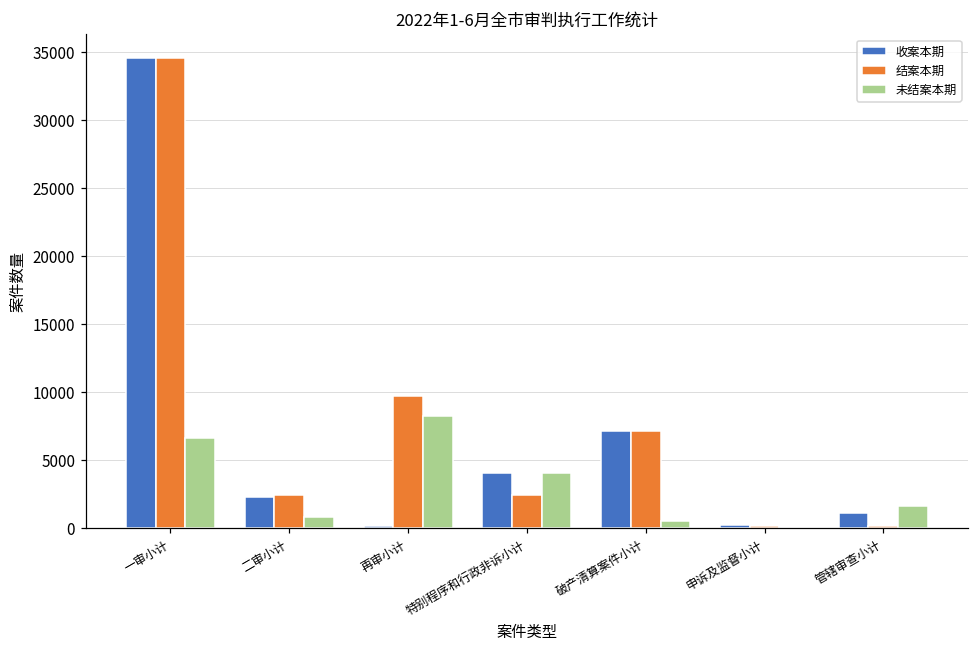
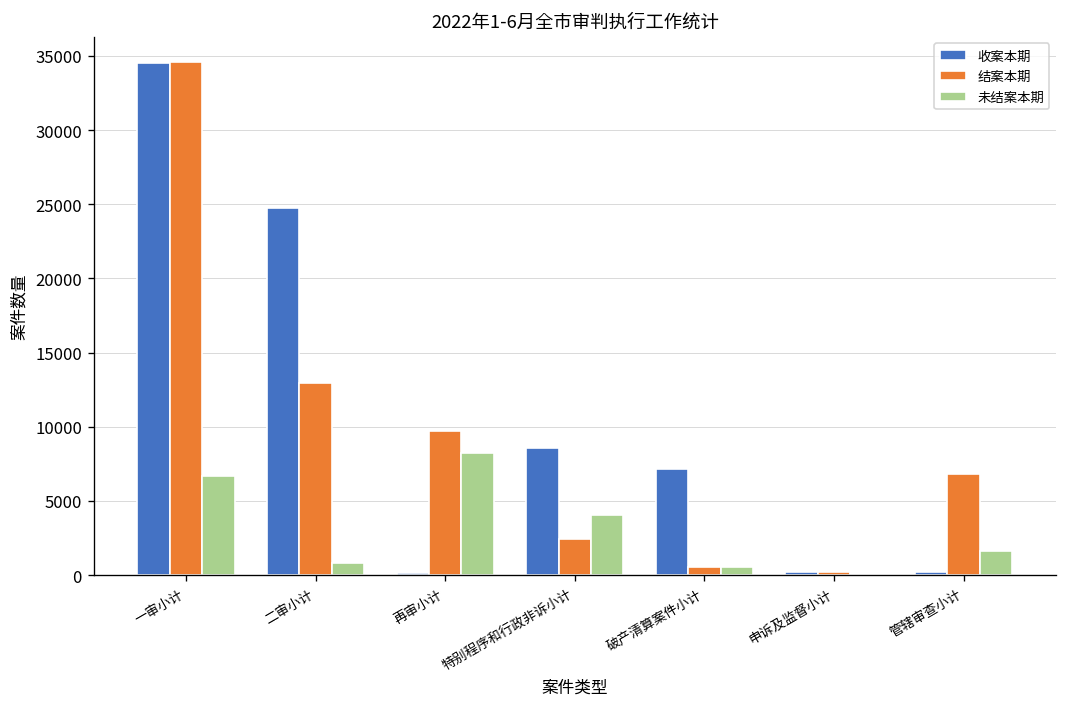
  {
    "收案本期": {
      "一审小计": 34500,
-     "二审小计": 2300,
-     "特别程序和行政非诉小计": 4000,
+     "二审小计": 24700,
+     "特别程序和行政非诉小计": 8600,
      "破产清算案件小计": 7100,
      "申诉及监督小计": 200,
-     "管辖审查小计": 1100
+     "管辖审查小计": 200
    },
    "结案本期": {
      "一审小计": 34600,
-     "二审小计": 2400,
+     "二审小计": 13000,
      "再审小计": 9700,
      "特别程序和行政非诉小计": 2400,
-     "破产清算案件小计": 7100,
-     "管辖审查小计": 200
+     "破产清算案件小计": 500,
+     "管辖审查小计": 6800
    },
    "未结案本期": {
      "一审小计": 6700,
      "二审小计": 800,
      "再审小计": 8200,
      "特别程序和行政非诉小计": 4100,
      "破产清算案件小计": 600,
      "管辖审查小计": 1600
    }
  }
